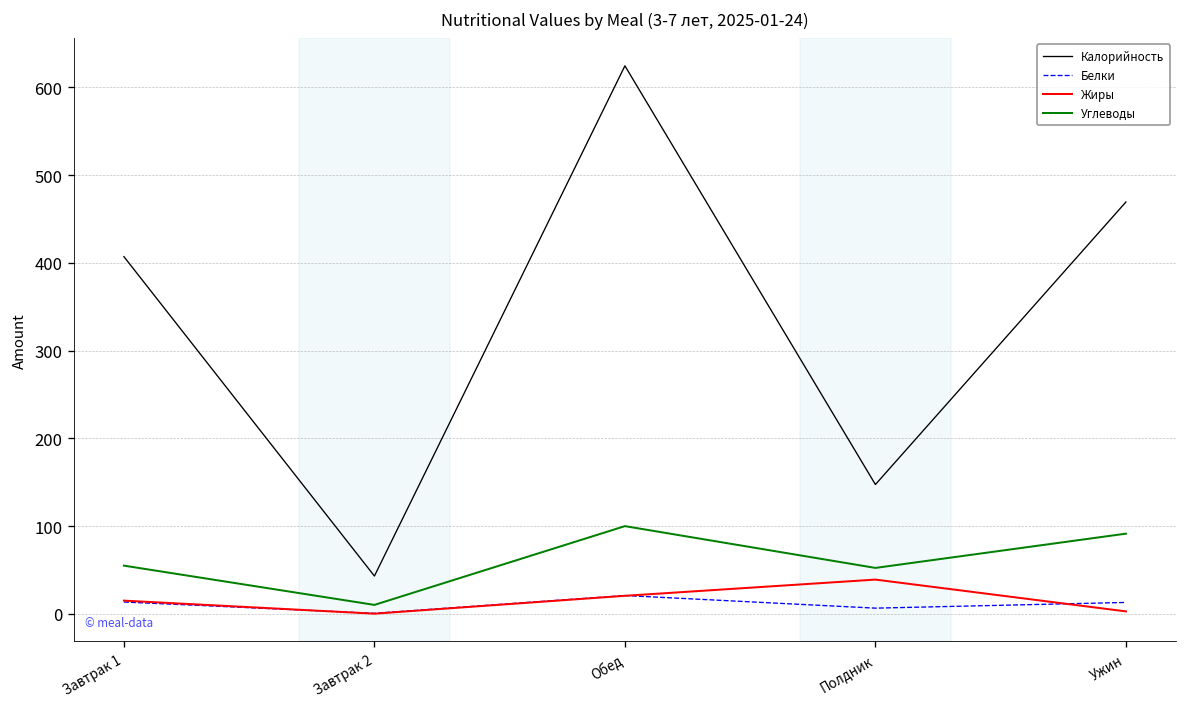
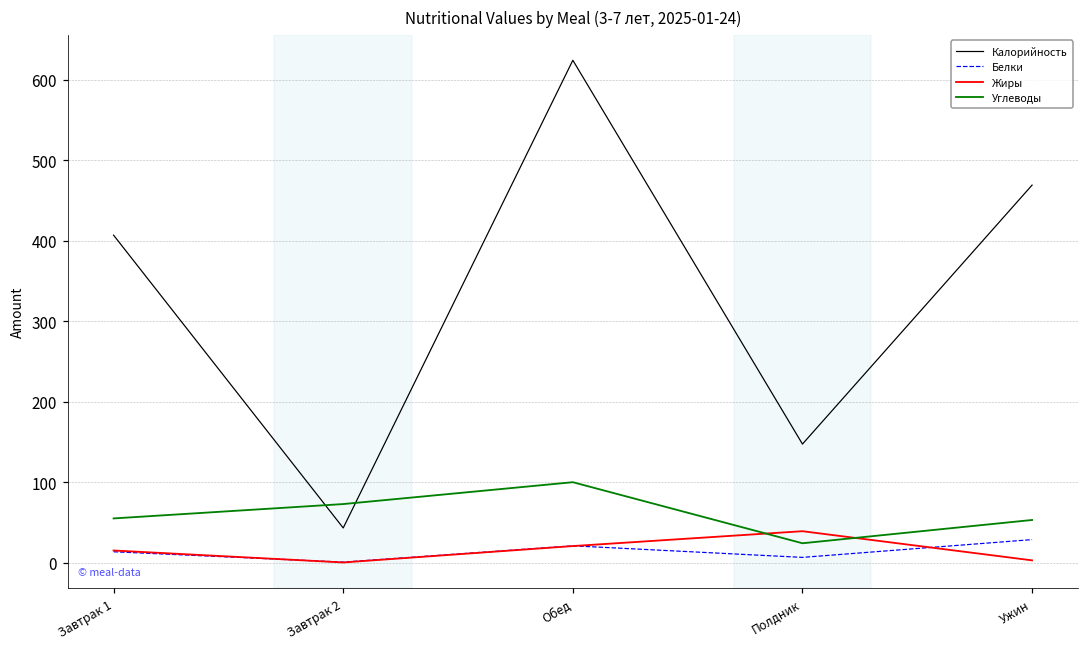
  {
    "Калорийность": {
      "Завтрак 1": 410,
      "Завтрак 2": 40,
      "Обед": 620,
      "Полдник": 150,
      "Ужин": 470
    },
    "Белки": {
      "Полдник": 10,
-     "Ужин": 10
+     "Ужин": 30
    },
    "Жиры": {
      "Полдник": 40,
      "Ужин": 0
    },
    "Углеводы": {
      "Завтрак 1": 50,
-     "Завтрак 2": 10,
+     "Завтрак 2": 70,
      "Обед": 100,
-     "Полдник": 50,
-     "Ужин": 90
+     "Полдник": 20,
+     "Ужин": 50
    }
  }
